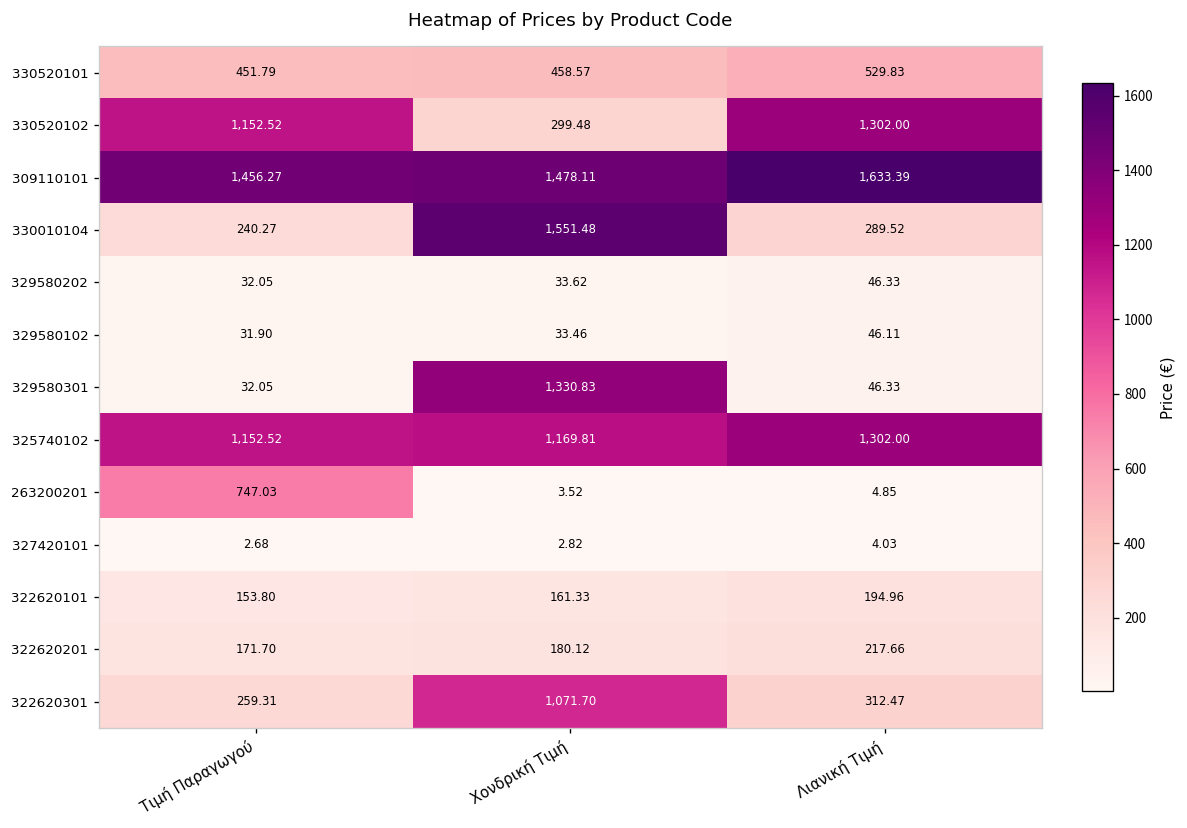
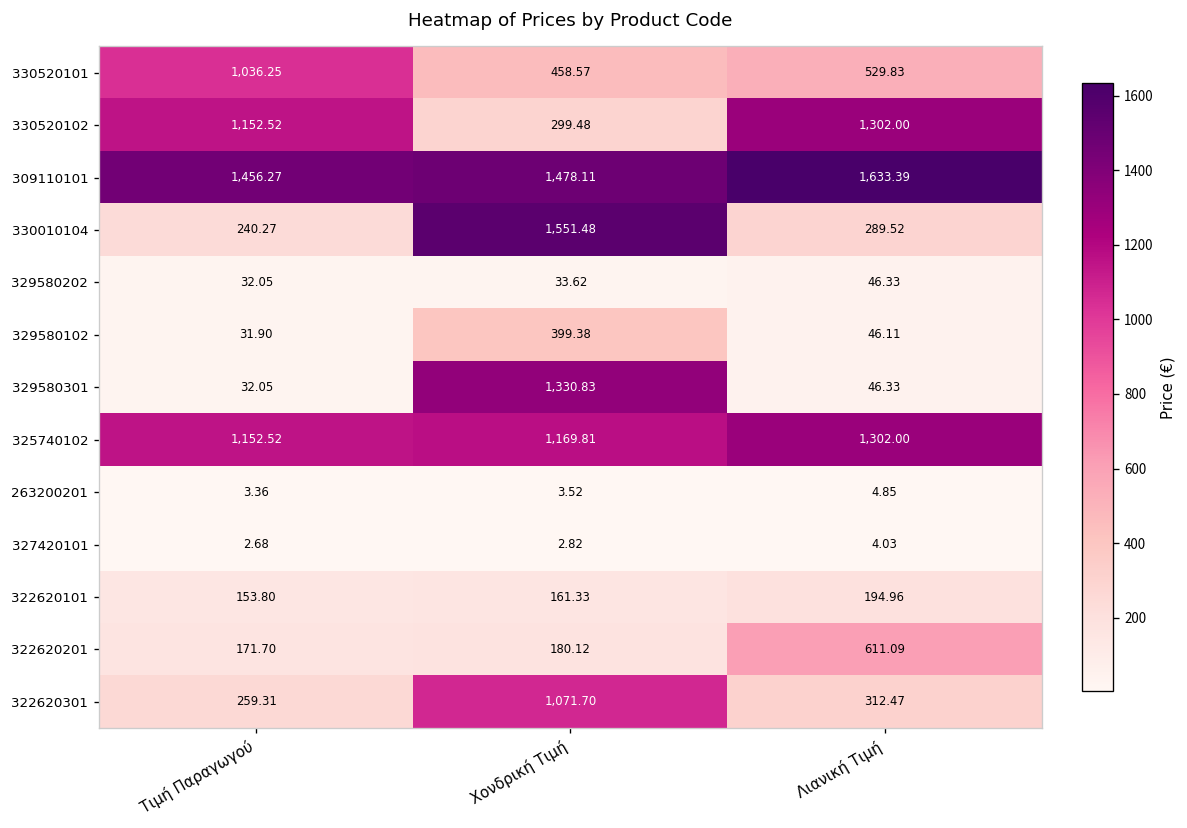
  {
    "330520101": {
-     "Τιμή Παραγωγού": "451.79",
+     "Τιμή Παραγωγού": "1,036.25",
      "Χονδρική Τιμή": "458.57",
      "Λιανική Τιμή": "529.83"
    },
    "330520102": {
      "Τιμή Παραγωγού": "1,152.52",
      "Χονδρική Τιμή": "299.48",
      "Λιανική Τιμή": "1,302.00"
    },
    "309110101": {
      "Τιμή Παραγωγού": "1,456.27",
      "Χονδρική Τιμή": "1,478.11",
      "Λιανική Τιμή": "1,633.39"
    },
    "330010104": {
      "Τιμή Παραγωγού": "240.27",
      "Χονδρική Τιμή": "1,551.48",
      "Λιανική Τιμή": "289.52"
    },
    "329580202": {
      "Τιμή Παραγωγού": "32.05",
      "Χονδρική Τιμή": "33.62",
      "Λιανική Τιμή": "46.33"
    },
    "329580102": {
      "Τιμή Παραγωγού": "31.90",
-     "Χονδρική Τιμή": "33.46",
+     "Χονδρική Τιμή": "399.38",
      "Λιανική Τιμή": "46.11"
    },
    "329580301": {
      "Τιμή Παραγωγού": "32.05",
      "Χονδρική Τιμή": "1,330.83",
      "Λιανική Τιμή": "46.33"
    },
    "325740102": {
      "Τιμή Παραγωγού": "1,152.52",
      "Χονδρική Τιμή": "1,169.81",
      "Λιανική Τιμή": "1,302.00"
    },
    "263200201": {
-     "Τιμή Παραγωγού": "747.03",
+     "Τιμή Παραγωγού": "3.36",
      "Χονδρική Τιμή": "3.52",
      "Λιανική Τιμή": "4.85"
    },
    "327420101": {
      "Τιμή Παραγωγού": "2.68",
      "Χονδρική Τιμή": "2.82",
      "Λιανική Τιμή": "4.03"
    },
    "322620101": {
      "Τιμή Παραγωγού": "153.80",
      "Χονδρική Τιμή": "161.33",
      "Λιανική Τιμή": "194.96"
    },
    "322620201": {
      "Τιμή Παραγωγού": "171.70",
      "Χονδρική Τιμή": "180.12",
-     "Λιανική Τιμή": "217.66"
+     "Λιανική Τιμή": "611.09"
    },
    "322620301": {
      "Τιμή Παραγωγού": "259.31",
      "Χονδρική Τιμή": "1,071.70",
      "Λιανική Τιμή": "312.47"
    }
  }
